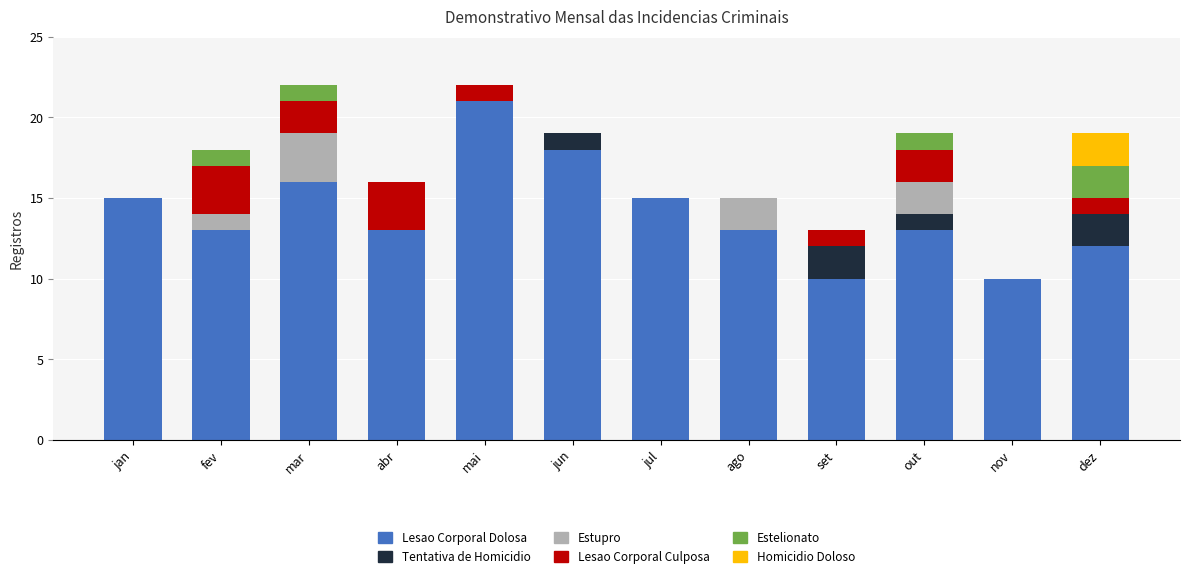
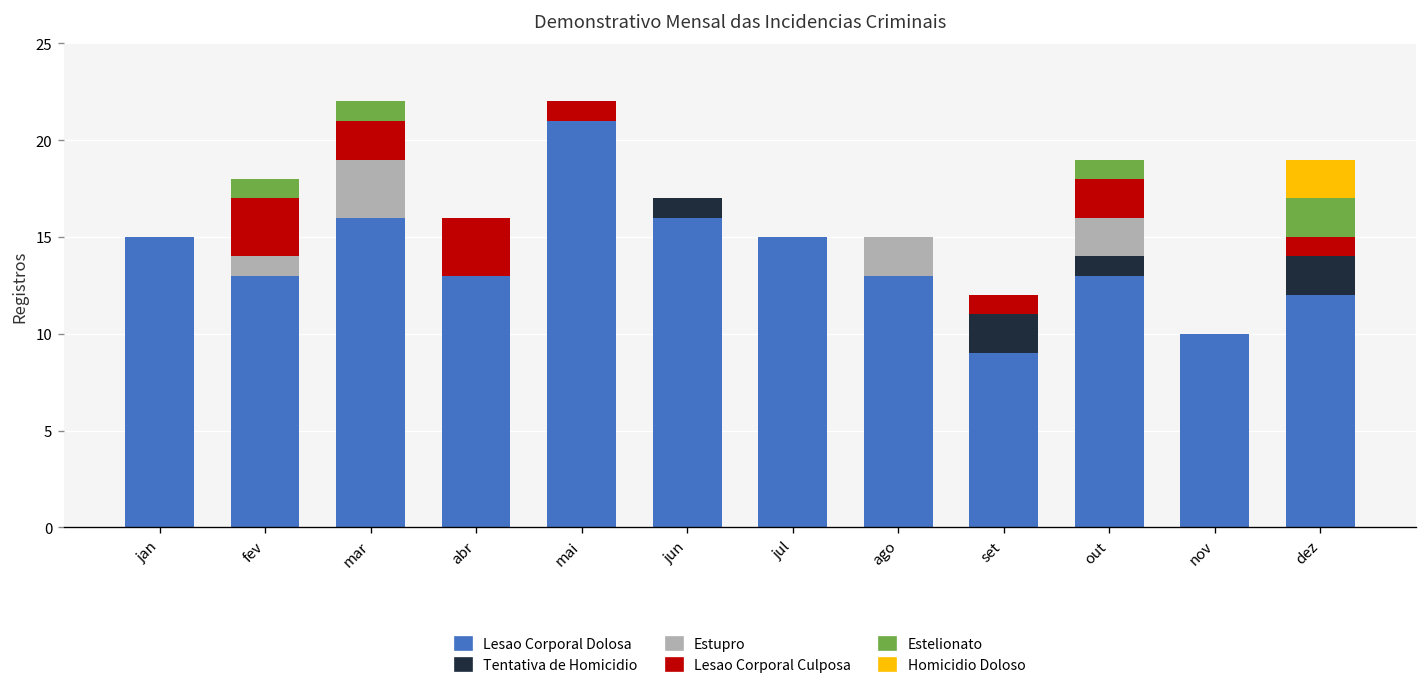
  {
    "Lesao Corporal Dolosa": {
      "jan": 15,
      "fev": 13,
      "mar": 16,
      "abr": 13,
      "mai": 21,
-     "jun": 18,
+     "jun": 16,
      "jul": 15,
      "ago": 13,
-     "set": 10,
+     "set": 9,
      "out": 13,
      "nov": 10,
      "dez": 12
    },
    "Tentativa de Homicidio": {
      "jan": 0,
      "fev": 0,
      "mar": 0,
      "abr": 0,
      "mai": 0,
      "jun": 1,
      "jul": 0,
      "ago": 0,
      "set": 2,
      "out": 1,
      "nov": 0,
      "dez": 2
    },
    "Estupro": {
      "jan": 0,
      "fev": 1,
      "mar": 3,
      "abr": 0,
      "mai": 0,
      "jun": 0,
      "jul": 0,
      "ago": 2,
      "set": 0,
      "out": 2,
      "nov": 0,
      "dez": 0
    },
    "Lesao Corporal Culposa": {
      "jan": 0,
      "fev": 3,
      "mar": 2,
      "abr": 3,
      "mai": 1,
      "jun": 0,
      "jul": 0,
      "ago": 0,
      "set": 1,
      "out": 2,
      "nov": 0,
      "dez": 1
    },
    "Estelionato": {
      "jan": 0,
      "fev": 1,
      "mar": 1,
      "abr": 0,
      "mai": 0,
      "jun": 0,
      "jul": 0,
      "ago": 0,
      "set": 0,
      "out": 1,
      "nov": 0,
      "dez": 2
    },
    "Homicidio Doloso": {
      "jan": 0,
      "fev": 0,
      "mar": 0,
      "abr": 0,
      "mai": 0,
      "jun": 0,
      "jul": 0,
      "ago": 0,
      "set": 0,
      "out": 0,
      "nov": 0,
      "dez": 2
    }
  }
